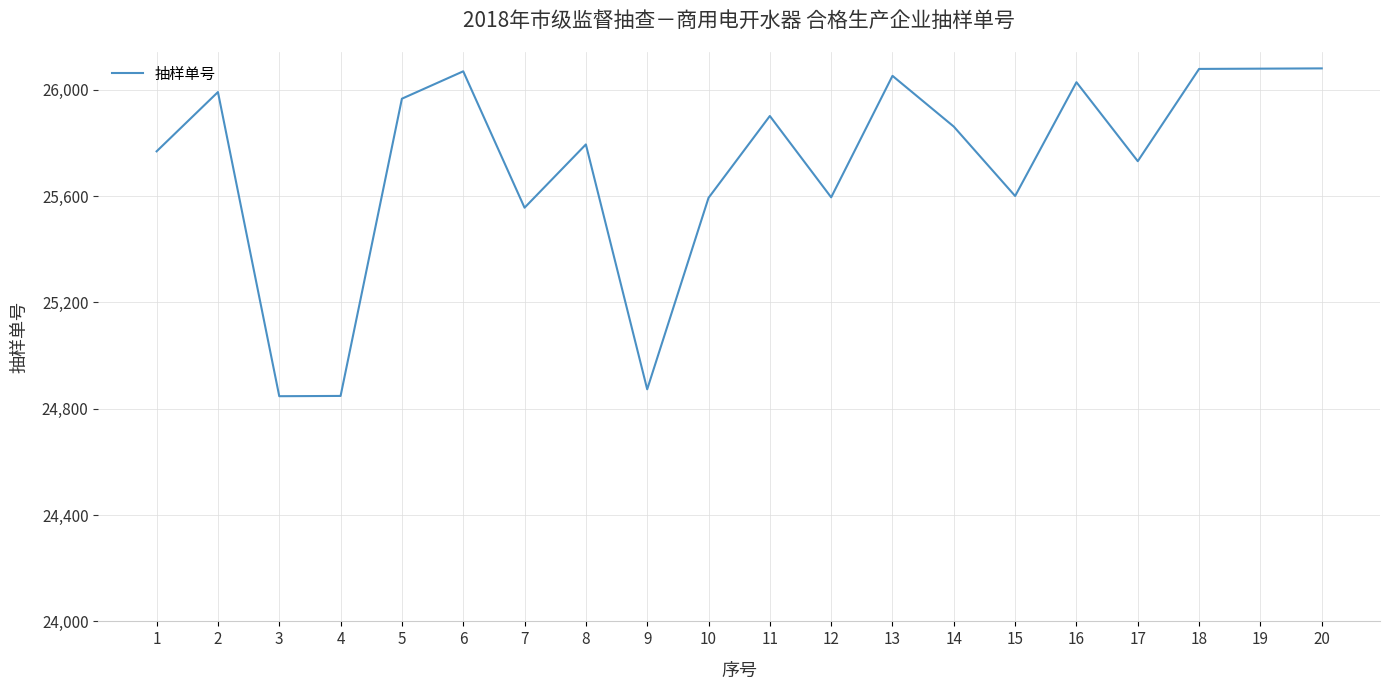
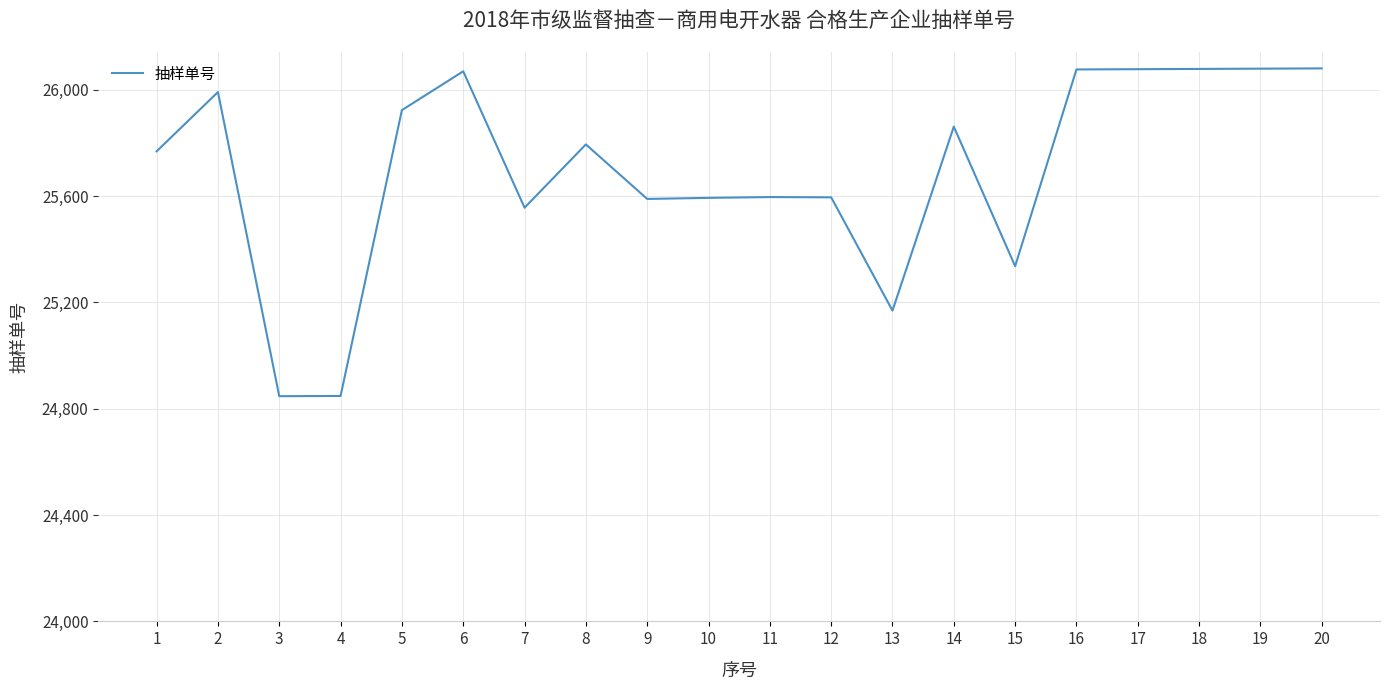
  {
    "1": "25,770",
    "2": "25,990",
    "3": "24,850",
    "4": "24,850",
-   "5": "25,970",
+   "5": "25,920",
    "6": "26,070",
    "7": "25,560",
    "8": "25,790",
-   "9": "24,870",
+   "9": "25,590",
    "10": "25,590",
-   "11": "25,900",
+   "11": "25,600",
    "12": "25,600",
-   "13": "26,050",
+   "13": "25,170",
    "14": "25,860",
-   "15": "25,600",
-   "16": "26,030",
-   "17": "25,730",
+   "15": "25,340",
+   "16": "26,080",
+   "17": "26,080",
    "18": "26,080",
    "19": "26,080",
    "20": "26,080"
  }
